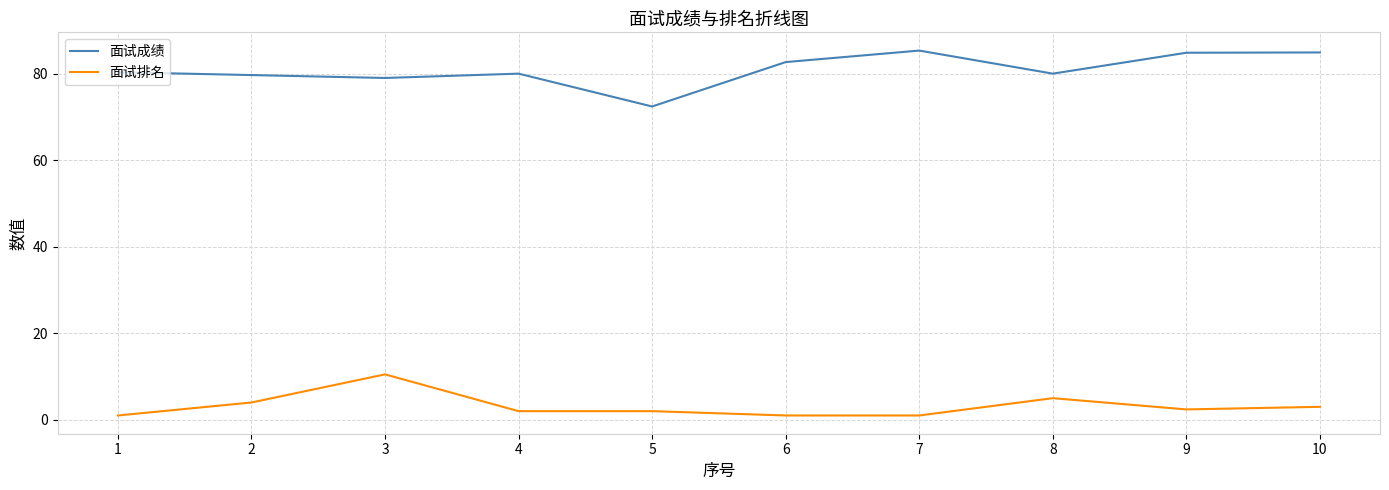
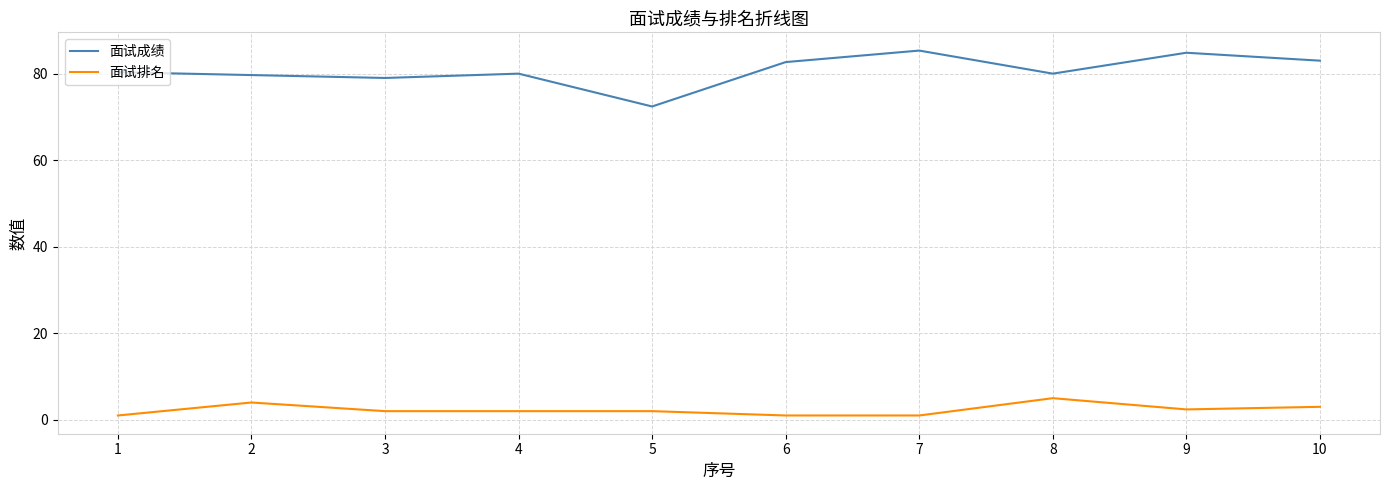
  {
    "面试成绩": {
      "2": 80,
      "3": 79,
      "4": 80,
      "5": 72,
      "6": 83,
      "7": 85,
      "8": 80,
      "9": 85,
-     "10": 85
+     "10": 83
    },
    "面试排名": {
      "1": 1,
      "2": 4,
-     "3": 11,
+     "3": 2,
      "4": 2,
      "5": 2,
      "6": 1,
      "7": 1,
      "8": 5,
      "9": 2,
      "10": 3
    }
  }
